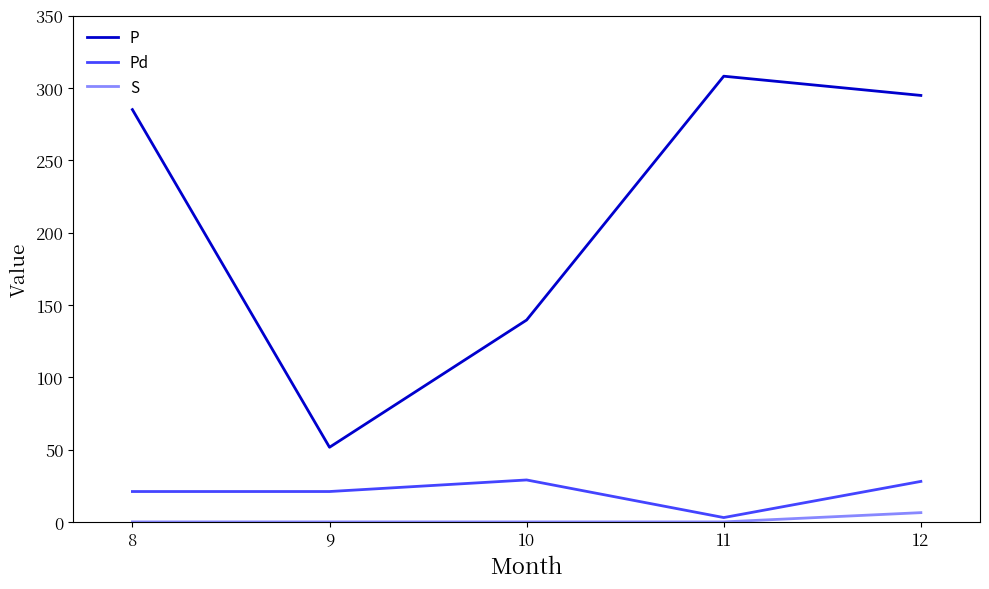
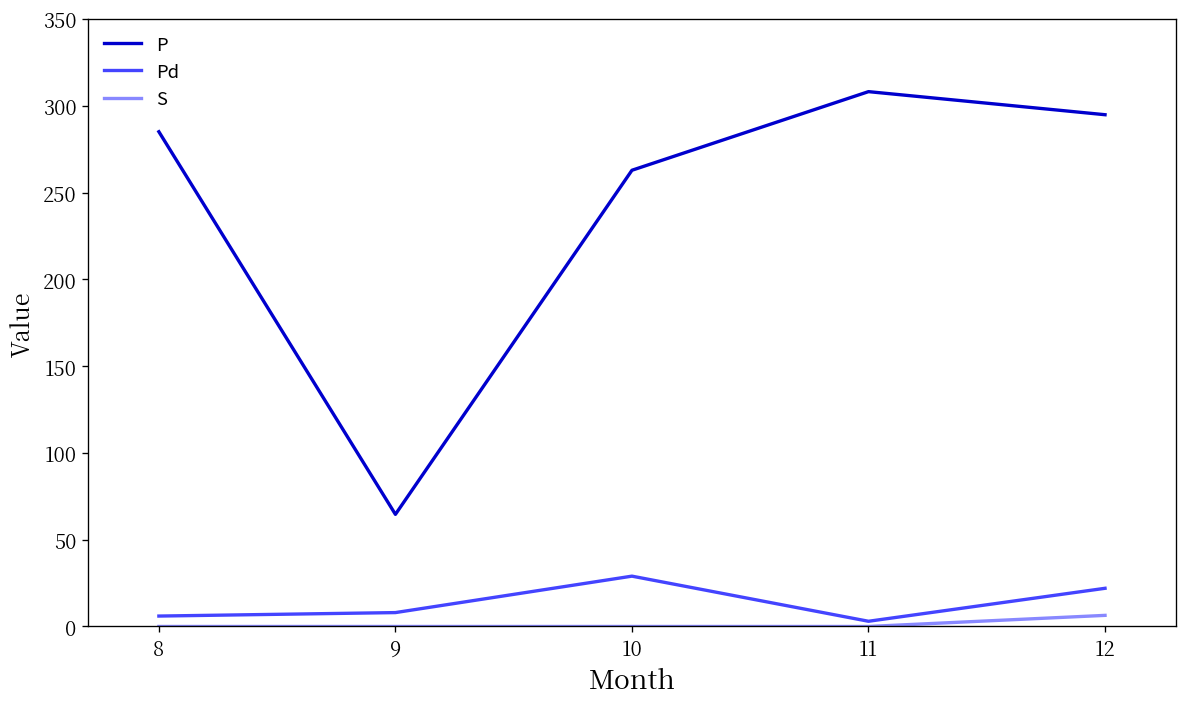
  {
    "P": {
      "8": 285,
-     "9": 52,
-     "10": 140,
+     "9": 65,
+     "10": 263,
      "11": 308,
      "12": 295
    },
    "Pd": {
-     "8": 21,
-     "9": 21,
+     "8": 6,
+     "9": 8,
      "10": 29,
      "11": 3,
-     "12": 28
+     "12": 22
    },
    "S": {
      "8": 0,
      "9": 0,
      "10": 0,
      "11": 0,
      "12": 6
    }
  }
